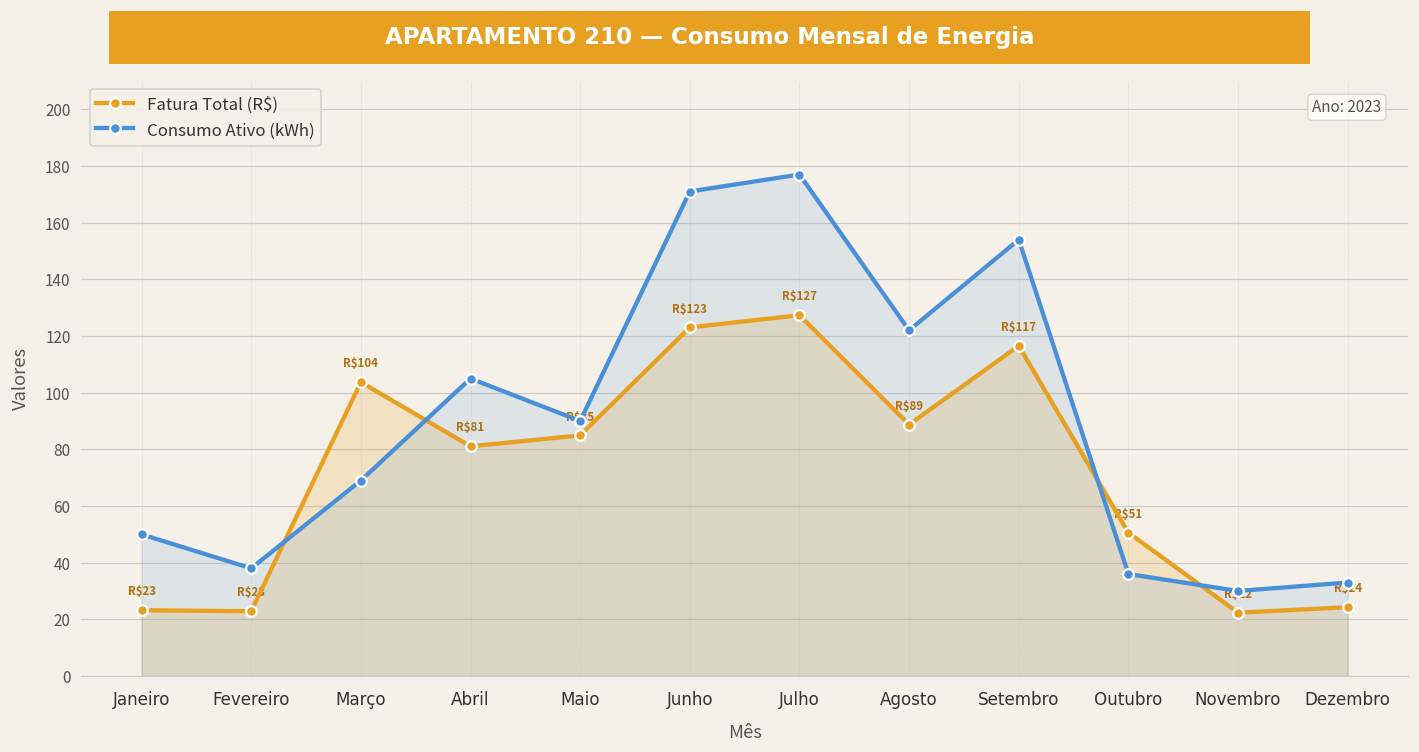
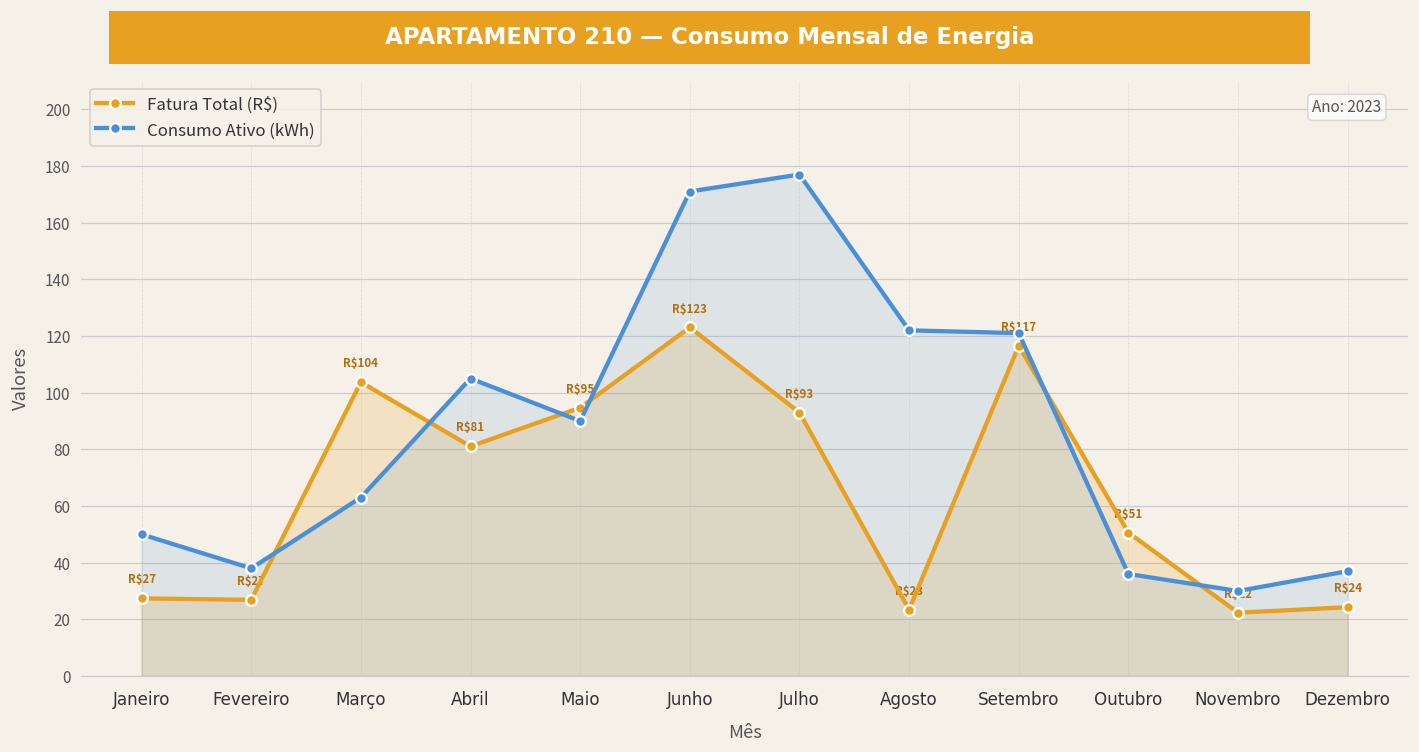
  {
    "Fatura Total (R$)": {
-     "Janeiro": "$23",
-     "Fevereiro": "$23",
+     "Janeiro": "$27",
+     "Fevereiro": "$27",
      "Março": "$104",
      "Abril": "$81",
-     "Maio": "$85",
+     "Maio": "$95",
      "Junho": "$123",
-     "Julho": "$127",
-     "Agosto": "$89",
+     "Julho": "$93",
+     "Agosto": "$23",
      "Setembro": "$117",
      "Outubro": "$51"
    },
    "Consumo Ativo (kWh)": {
      "Janeiro": "50",
      "Fevereiro": "38",
-     "Março": "69",
+     "Março": "63",
      "Abril": "105",
      "Junho": "171",
      "Julho": "177",
      "Agosto": "122",
-     "Setembro": "154",
+     "Setembro": "121",
      "Outubro": "36",
-     "Dezembro": "33"
+     "Dezembro": "37"
    }
  }
